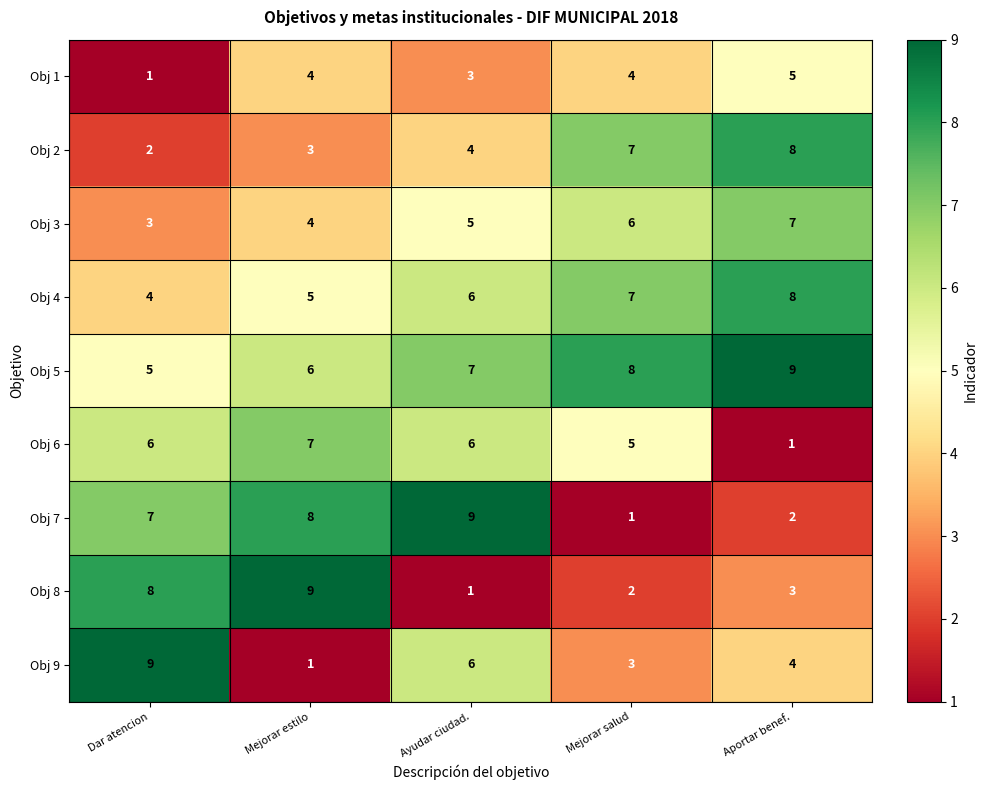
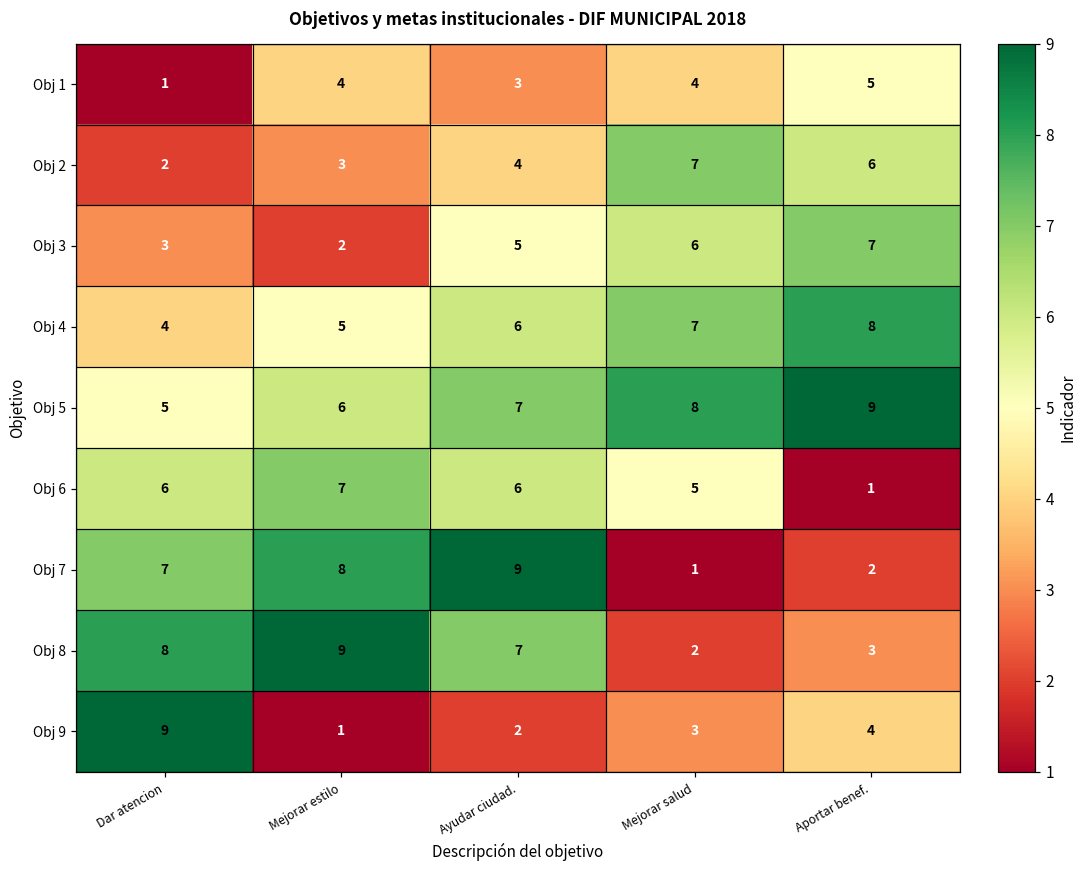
  {
    "Obj 1": {
      "Dar atencion": 1,
      "Mejorar estilo": 4,
      "Ayudar ciudad.": 3,
      "Mejorar salud": 4,
      "Aportar benef.": 5
    },
    "Obj 2": {
      "Dar atencion": 2,
      "Mejorar estilo": 3,
      "Ayudar ciudad.": 4,
      "Mejorar salud": 7,
-     "Aportar benef.": 8
+     "Aportar benef.": 6
    },
    "Obj 3": {
      "Dar atencion": 3,
-     "Mejorar estilo": 4,
+     "Mejorar estilo": 2,
      "Ayudar ciudad.": 5,
      "Mejorar salud": 6,
      "Aportar benef.": 7
    },
    "Obj 4": {
      "Dar atencion": 4,
      "Mejorar estilo": 5,
      "Ayudar ciudad.": 6,
      "Mejorar salud": 7,
      "Aportar benef.": 8
    },
    "Obj 5": {
      "Dar atencion": 5,
      "Mejorar estilo": 6,
      "Ayudar ciudad.": 7,
      "Mejorar salud": 8,
      "Aportar benef.": 9
    },
    "Obj 6": {
      "Dar atencion": 6,
      "Mejorar estilo": 7,
      "Ayudar ciudad.": 6,
      "Mejorar salud": 5,
      "Aportar benef.": 1
    },
    "Obj 7": {
      "Dar atencion": 7,
      "Mejorar estilo": 8,
      "Ayudar ciudad.": 9,
      "Mejorar salud": 1,
      "Aportar benef.": 2
    },
    "Obj 8": {
      "Dar atencion": 8,
      "Mejorar estilo": 9,
-     "Ayudar ciudad.": 1,
+     "Ayudar ciudad.": 7,
      "Mejorar salud": 2,
      "Aportar benef.": 3
    },
    "Obj 9": {
      "Dar atencion": 9,
      "Mejorar estilo": 1,
-     "Ayudar ciudad.": 6,
+     "Ayudar ciudad.": 2,
      "Mejorar salud": 3,
      "Aportar benef.": 4
    }
  }
